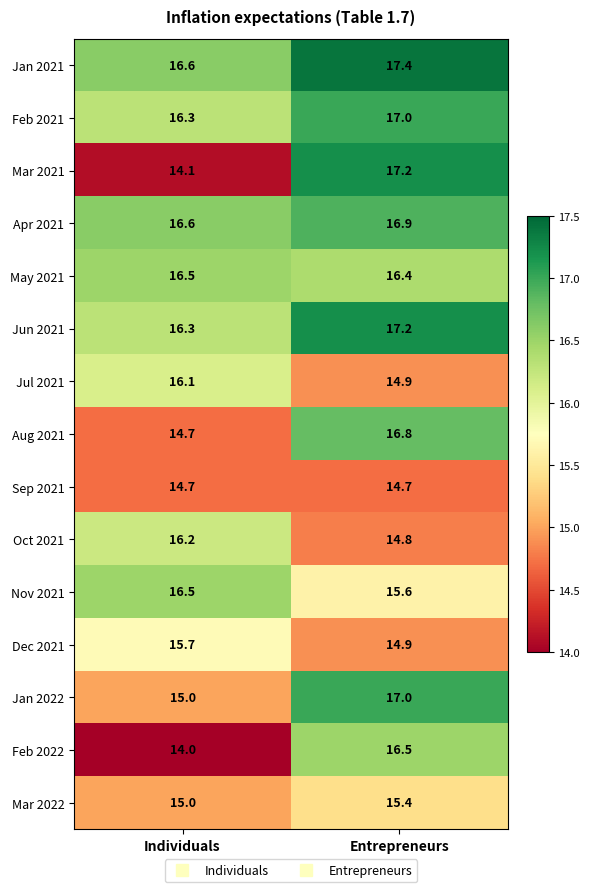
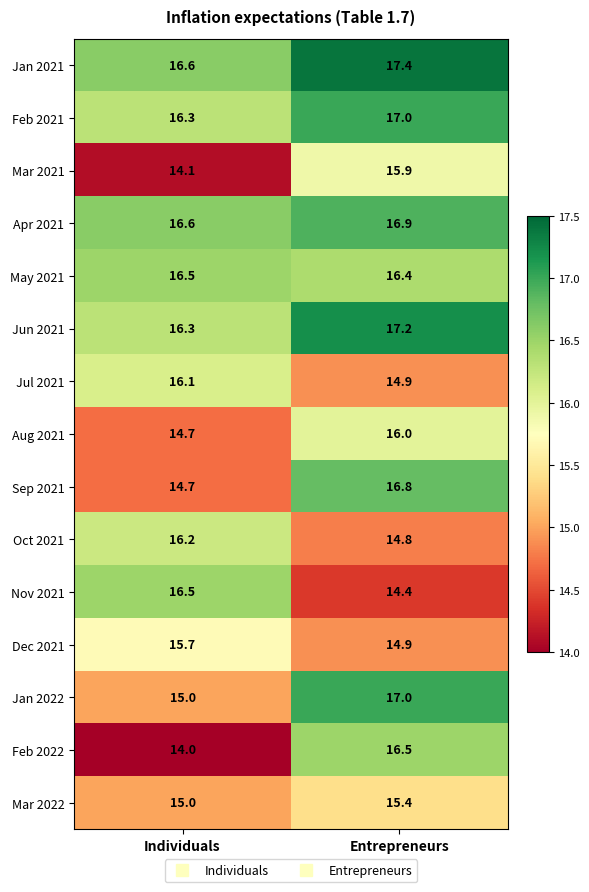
  {
    "Jan 2021": {
      "Individuals": 16.6,
      "Entrepreneurs": 17.4
    },
    "Feb 2021": {
      "Individuals": 16.3,
      "Entrepreneurs": 17.0
    },
    "Mar 2021": {
      "Individuals": 14.1,
-     "Entrepreneurs": 17.2
+     "Entrepreneurs": 15.9
    },
    "Apr 2021": {
      "Individuals": 16.6,
      "Entrepreneurs": 16.9
    },
    "May 2021": {
      "Individuals": 16.5,
      "Entrepreneurs": 16.4
    },
    "Jun 2021": {
      "Individuals": 16.3,
      "Entrepreneurs": 17.2
    },
    "Jul 2021": {
      "Individuals": 16.1,
      "Entrepreneurs": 14.9
    },
    "Aug 2021": {
      "Individuals": 14.7,
-     "Entrepreneurs": 16.8
+     "Entrepreneurs": 16.0
    },
    "Sep 2021": {
      "Individuals": 14.7,
-     "Entrepreneurs": 14.7
+     "Entrepreneurs": 16.8
    },
    "Oct 2021": {
      "Individuals": 16.2,
      "Entrepreneurs": 14.8
    },
    "Nov 2021": {
      "Individuals": 16.5,
-     "Entrepreneurs": 15.6
+     "Entrepreneurs": 14.4
    },
    "Dec 2021": {
      "Individuals": 15.7,
      "Entrepreneurs": 14.9
    },
    "Jan 2022": {
      "Individuals": 15.0,
      "Entrepreneurs": 17.0
    },
    "Feb 2022": {
      "Individuals": 14.0,
      "Entrepreneurs": 16.5
    },
    "Mar 2022": {
      "Individuals": 15.0,
      "Entrepreneurs": 15.4
    }
  }
